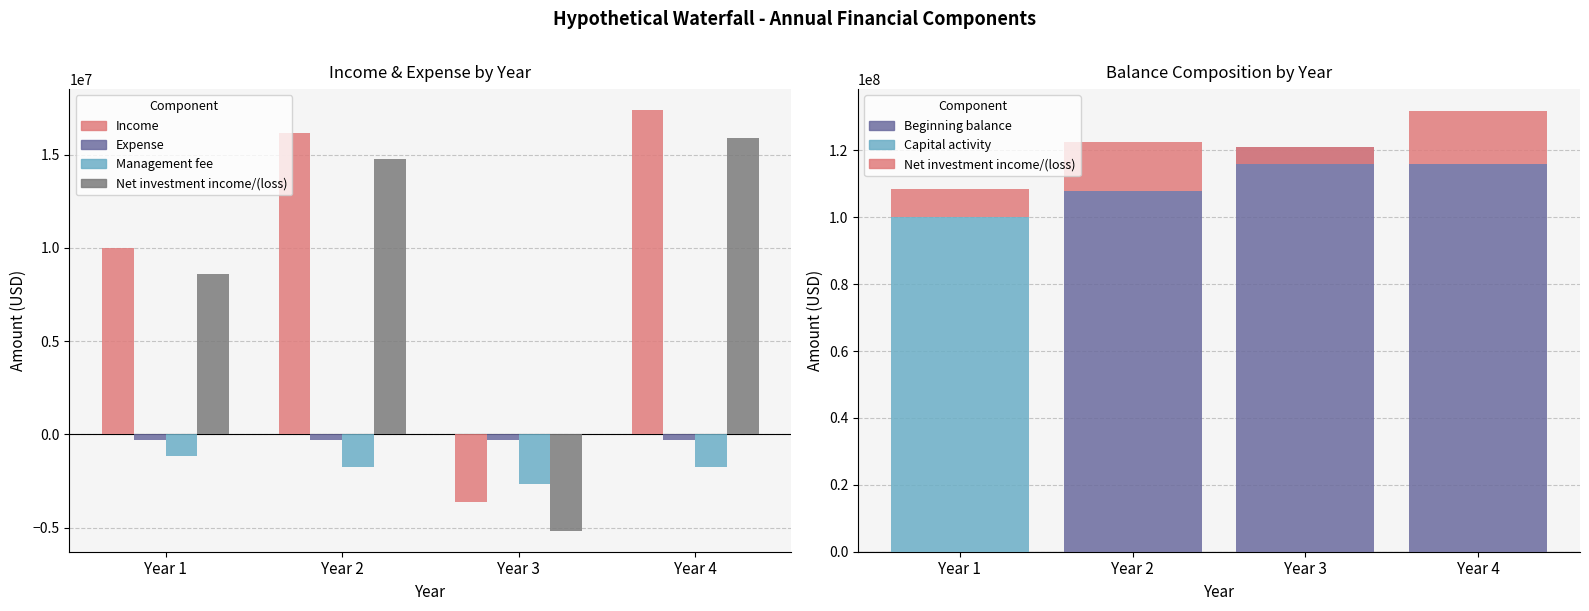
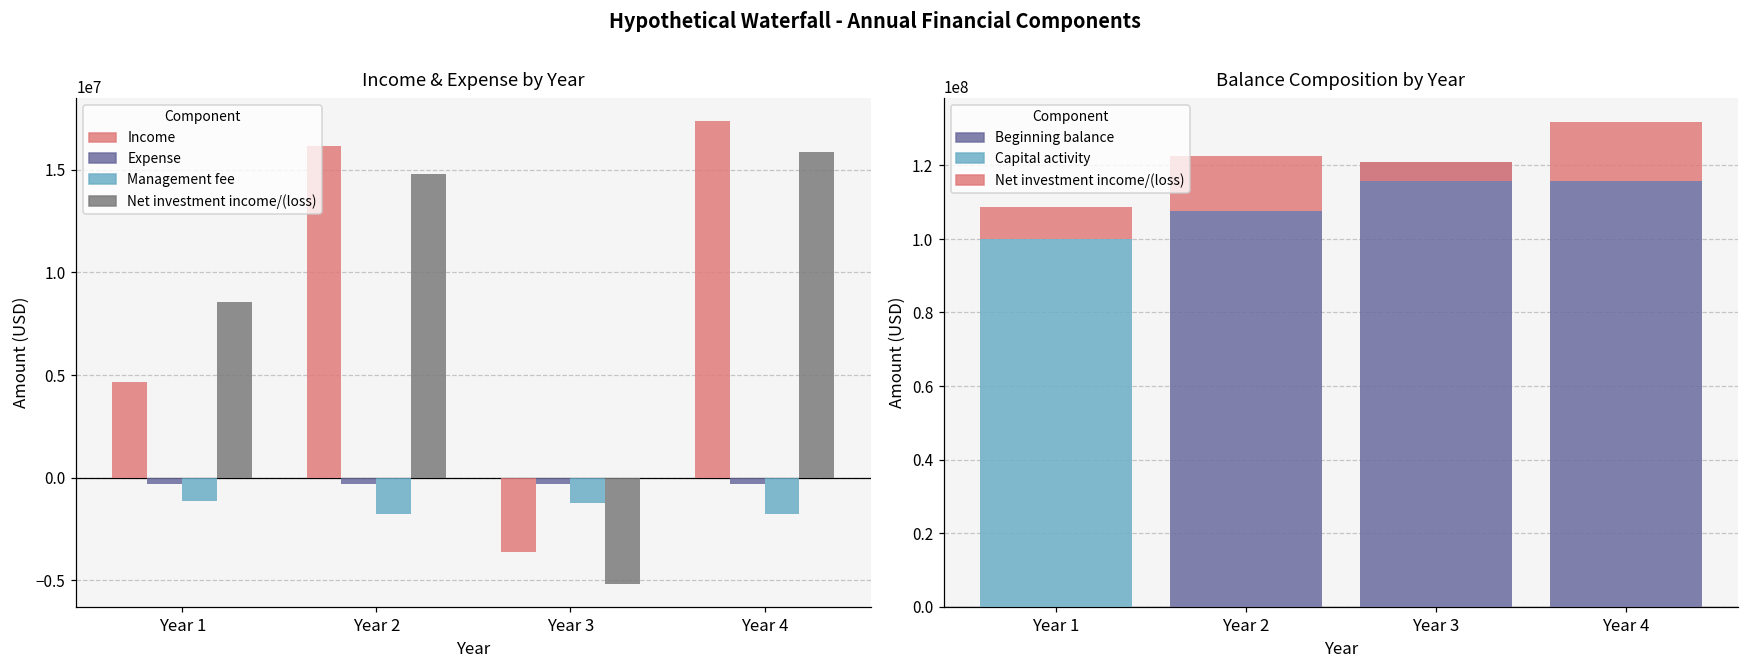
  {
    "Income & Expense by Year": {
      "Income": {
-       "Year 1": 10000000,
+       "Year 1": 4600000,
        "Year 2": 16200000,
        "Year 3": -3600000,
        "Year 4": 17400000
      },
      "Management fee": {
        "Year 1": -1100000,
        "Year 2": -1800000,
-       "Year 3": -2600000,
+       "Year 3": -1200000,
        "Year 4": -1800000
      }
    },
    "Balance Composition by Year": {
      "Beginning balance": {
        "Year 1": 0,
        "Year 2": 108000000,
        "Year 3": 121000000,
        "Year 4": 116000000
      },
      "Capital activity": {
        "Year 1": 100000000,
        "Year 2": 0,
        "Year 3": 0,
        "Year 4": 0
      },
      "Net investment income/(loss)": {
        "Year 1": 9000000,
        "Year 2": 15000000,
        "Year 4": 16000000
      }
    }
  }
